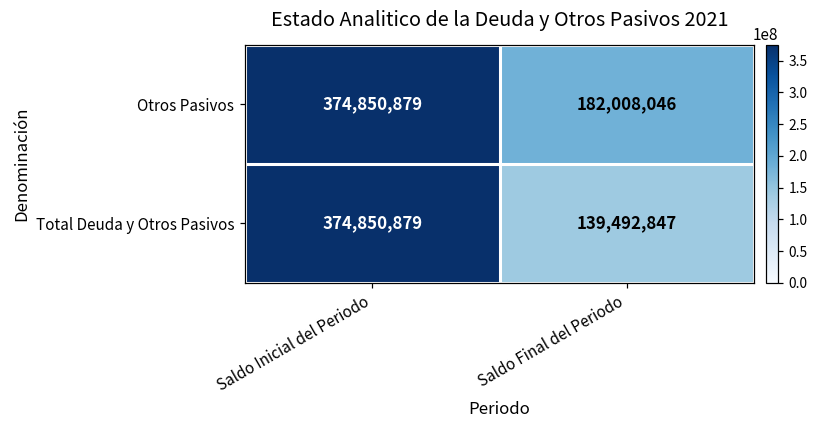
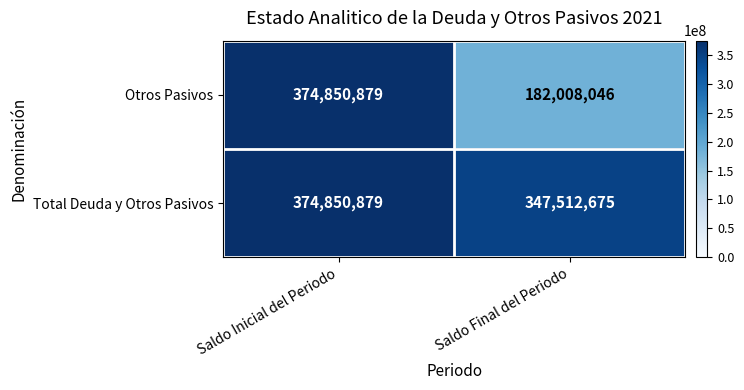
  {
    "Otros Pasivos": {
      "Saldo Inicial del Periodo": "374,850,879",
      "Saldo Final del Periodo": "182,008,046"
    },
    "Total Deuda y Otros Pasivos": {
      "Saldo Inicial del Periodo": "374,850,879",
-     "Saldo Final del Periodo": "139,492,847"
+     "Saldo Final del Periodo": "347,512,675"
    }
  }
